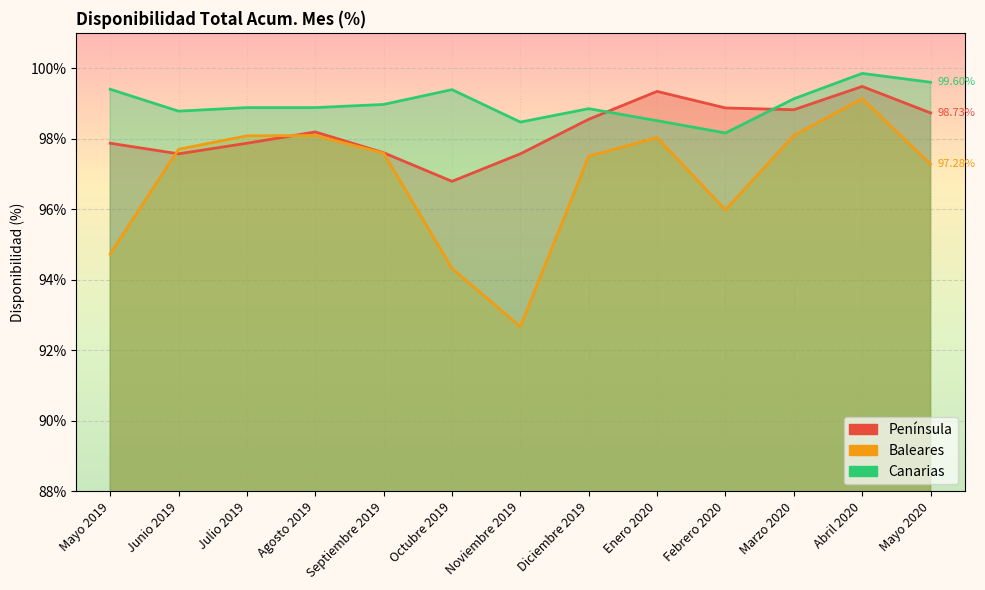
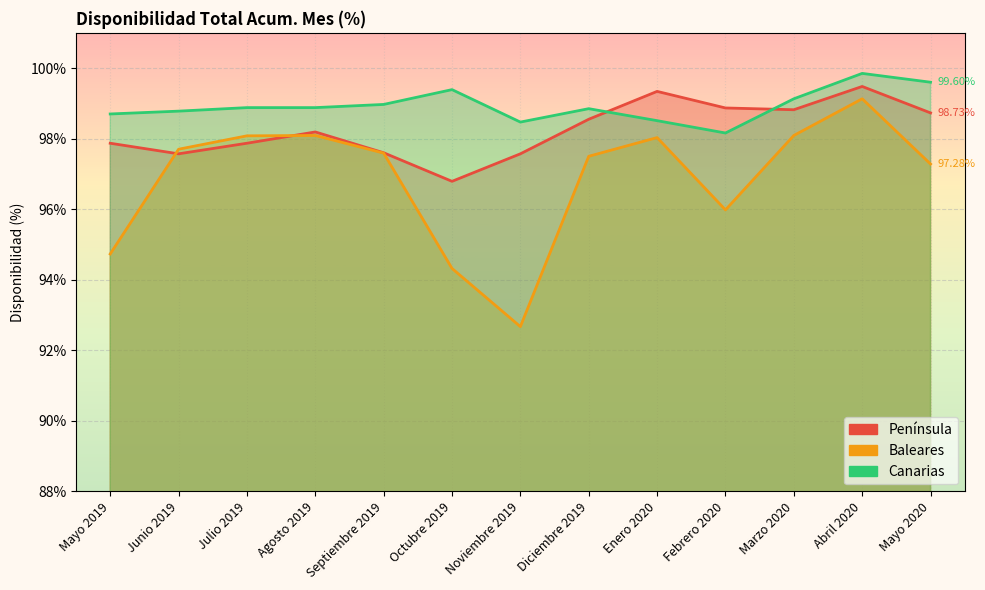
  {
    "Canarias": {
-     "Mayo 2019": "99.4%",
+     "Mayo 2019": "98.7%",
      "Junio 2019": "98.8%",
      "Julio 2019": "98.9%",
      "Agosto 2019": "98.9%",
      "Septiembre 2019": "99.0%",
      "Octubre 2019": "99.4%",
      "Noviembre 2019": "98.5%",
      "Diciembre 2019": "98.9%",
      "Enero 2020": "98.5%",
      "Febrero 2020": "98.2%",
      "Marzo 2020": "99.1%",
      "Abril 2020": "99.9%"
    }
  }
